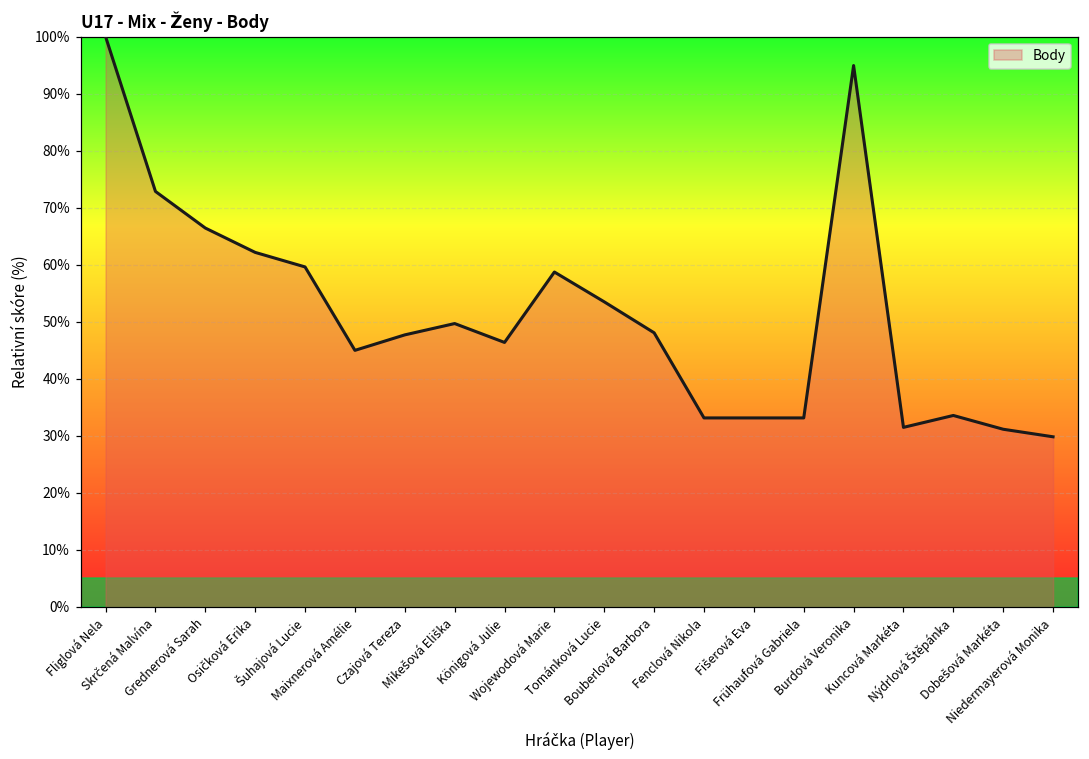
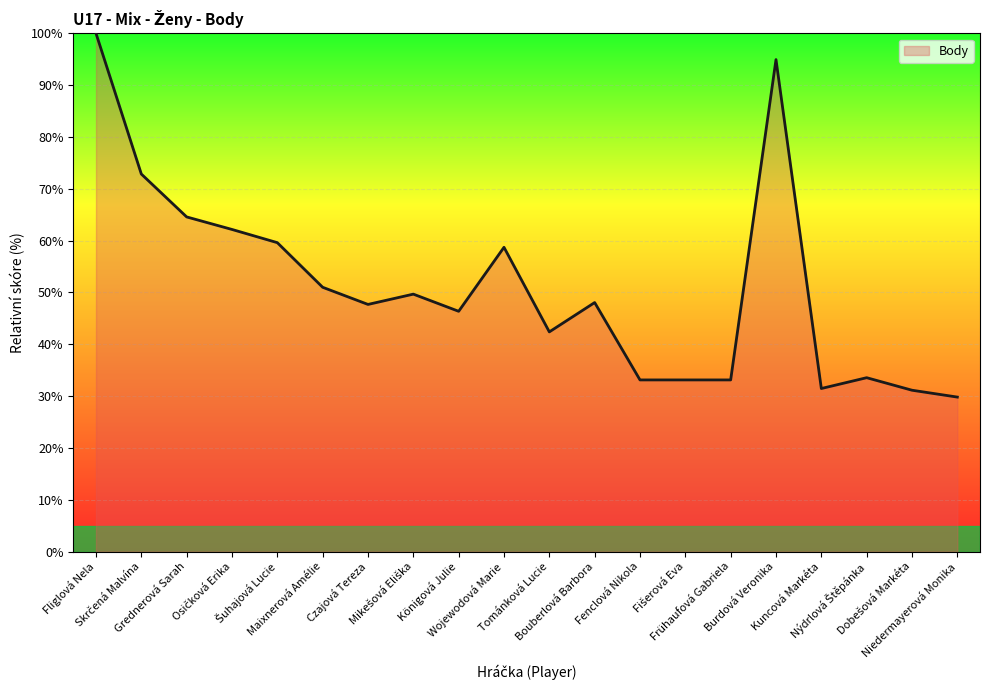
  {
    "Fliglová Nela": "100%",
    "Skrčená Malvína": "73%",
-   "Grednerová Sarah": "66%",
+   "Grednerová Sarah": "65%",
    "Osičková Erika": "62%",
    "Šuhajová Lucie": "60%",
-   "Maixnerová Amélie": "45%",
+   "Maixnerová Amélie": "51%",
    "Czajová Tereza": "48%",
    "Mikešová Eliška": "50%",
    "Königová Julie": "46%",
    "Wojewodová Marie": "59%",
-   "Tománková Lucie": "53%",
+   "Tománková Lucie": "42%",
    "Bouberlová Barbora": "48%",
    "Fenclová Nikola": "33%",
    "Fišerová Eva": "33%",
    "Frühaufová Gabriela": "33%",
    "Burdová Veronika": "95%",
    "Kuncová Markéta": "31%",
    "Nýdrlová Štěpánka": "34%",
    "Dobešová Markéta": "31%",
    "Niedermayerová Monika": "30%"
  }
